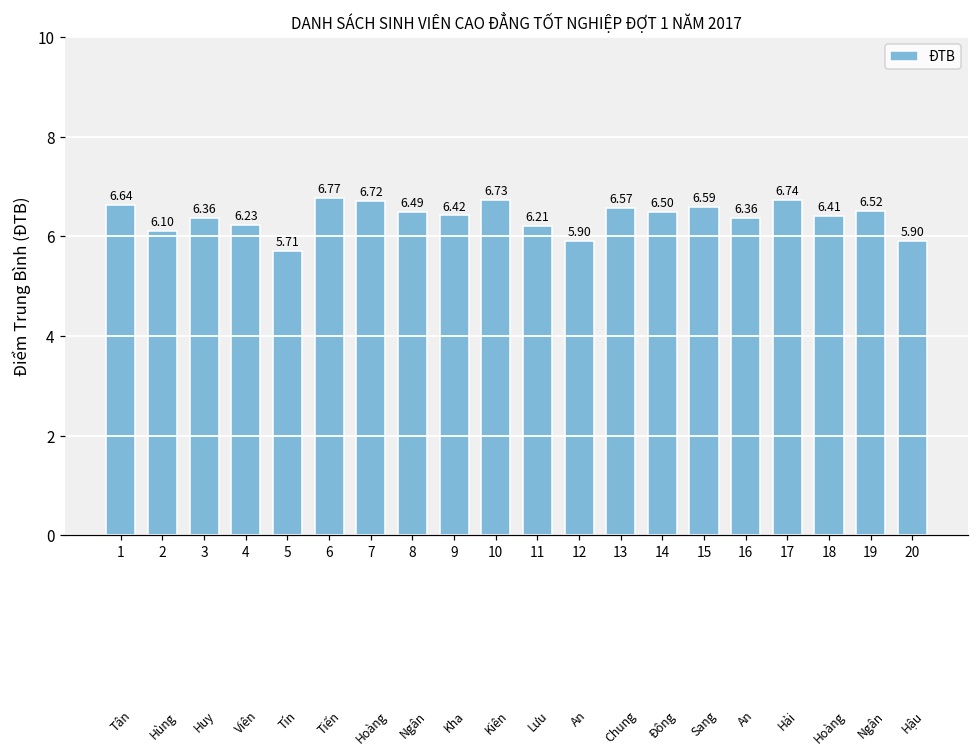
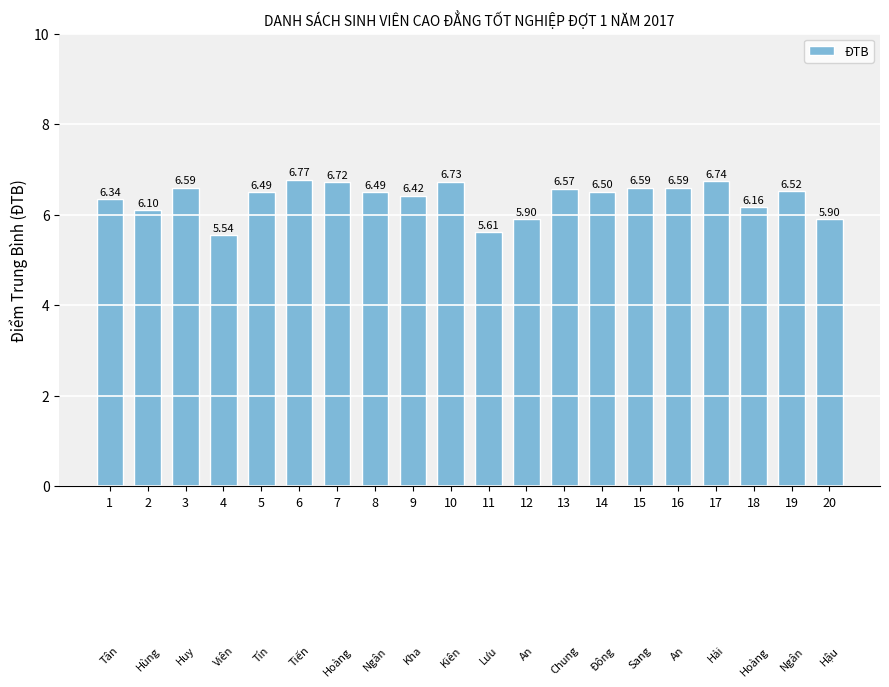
  {
-   "1": 6.64,
+   "1": 6.34,
    "2": 6.10,
-   "3": 6.36,
-   "4": 6.23,
-   "5": 5.71,
+   "3": 6.59,
+   "4": 5.54,
+   "5": 6.49,
    "6": 6.77,
    "7": 6.72,
    "8": 6.49,
    "9": 6.42,
    "10": 6.73,
-   "11": 6.21,
+   "11": 5.61,
    "12": 5.90,
    "13": 6.57,
    "14": 6.50,
    "15": 6.59,
-   "16": 6.36,
+   "16": 6.59,
    "17": 6.74,
-   "18": 6.41,
+   "18": 6.16,
    "19": 6.52,
    "20": 5.90
  }
